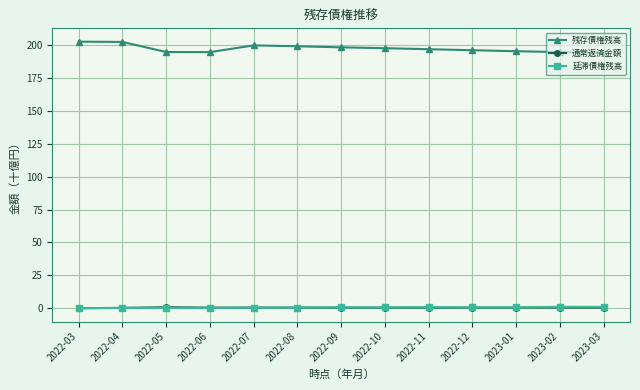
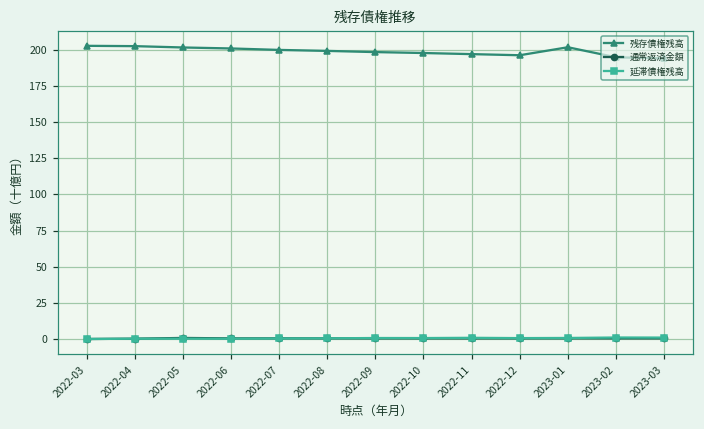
  {
    "残存債権残高": {
      "2022-03": 203,
      "2022-04": 203,
-     "2022-05": 195,
-     "2022-06": 195,
+     "2022-05": 202,
+     "2022-06": 201,
      "2022-07": 200,
      "2022-08": 199,
      "2022-09": 199,
      "2022-10": 198,
      "2022-11": 197,
      "2022-12": 196,
-     "2023-01": 196
+     "2023-01": 202
    }
  }
